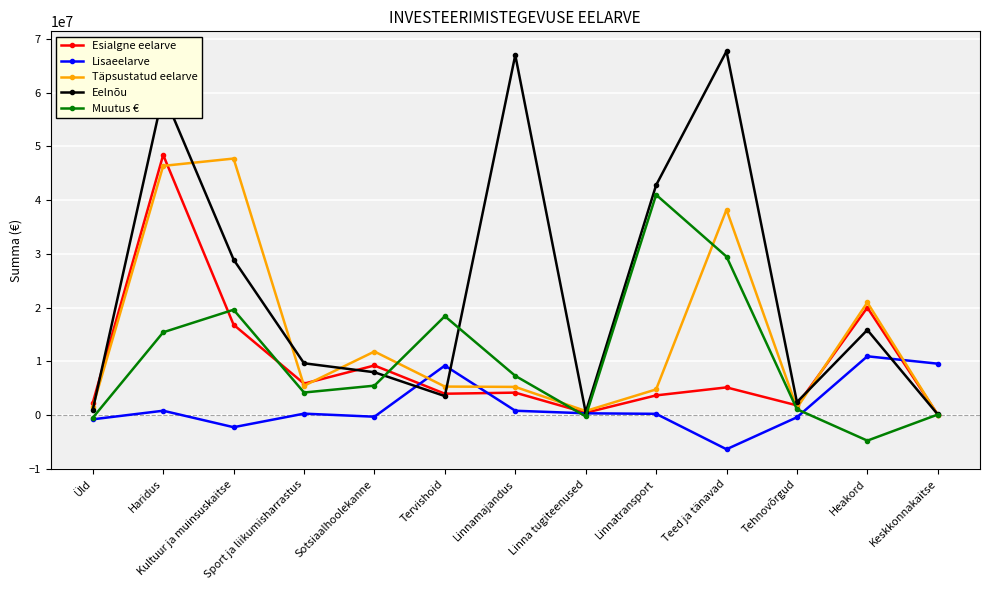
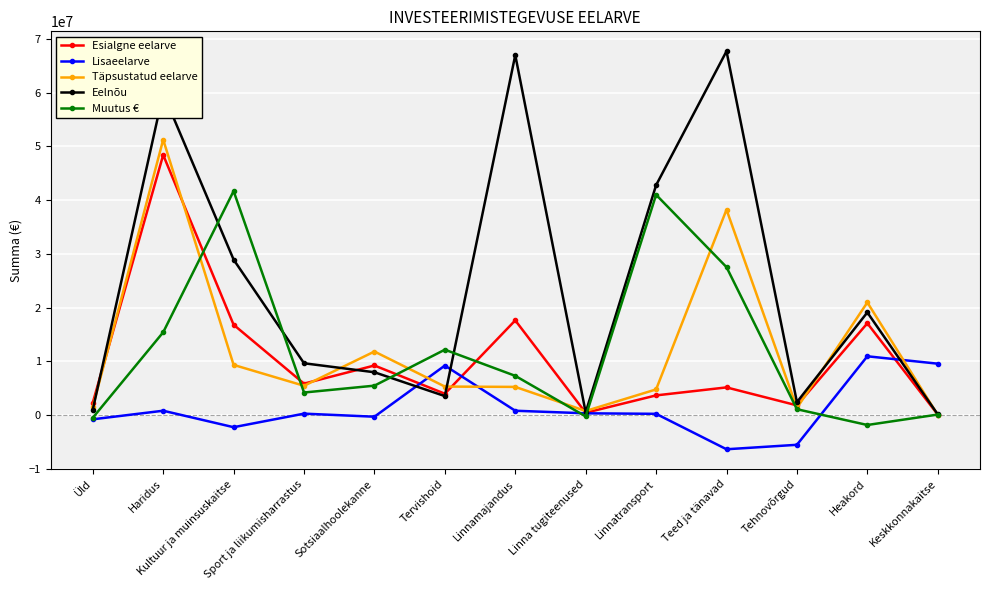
  {
    "Esialgne eelarve": {
      "Üld": 2000000,
      "Haridus": 48000000,
      "Kultuur ja muinsuskaitse": 17000000,
      "Sotsiaalhoolekanne": 9000000,
-     "Linnamajandus": 4000000,
+     "Linnamajandus": 18000000,
      "Linnatransport": 4000000,
      "Teed ja tänavad": 5000000,
      "Tehnovõrgud": 2000000,
-     "Heakord": 20000000
+     "Heakord": 17000000
    },
    "Lisaeelarve": {
      "Haridus": 1000000,
      "Kultuur ja muinsuskaitse": -2000000,
      "Sport ja liikumisharrastus": 0,
      "Sotsiaalhoolekanne": 0,
      "Tervishoid": 9000000,
      "Linnamajandus": 1000000,
      "Linnatransport": 0,
      "Teed ja tänavad": -6000000,
-     "Tehnovõrgud": 0,
+     "Tehnovõrgud": -6000000,
      "Heakord": 11000000,
      "Keskkonnakaitse": 10000000
    },
    "Täpsustatud eelarve": {
      "Üld": 2000000,
-     "Haridus": 46000000,
-     "Kultuur ja muinsuskaitse": 48000000,
+     "Haridus": 51000000,
+     "Kultuur ja muinsuskaitse": 9000000,
      "Sotsiaalhoolekanne": 12000000,
      "Tervishoid": 5000000,
      "Linnamajandus": 5000000,
      "Linnatransport": 5000000,
      "Teed ja tänavad": 38000000,
      "Heakord": 21000000
    },
    "Eelnõu": {
      "Üld": 1000000,
      "Kultuur ja muinsuskaitse": 29000000,
      "Sport ja liikumisharrastus": 10000000,
      "Sotsiaalhoolekanne": 8000000,
      "Linnamajandus": 67000000,
      "Linnatransport": 43000000,
      "Teed ja tänavad": 68000000,
      "Tehnovõrgud": 2000000,
-     "Heakord": 16000000
+     "Heakord": 19000000
    },
    "Muutus €": {
      "Haridus": 15000000,
-     "Kultuur ja muinsuskaitse": 20000000,
+     "Kultuur ja muinsuskaitse": 42000000,
      "Sport ja liikumisharrastus": 4000000,
      "Sotsiaalhoolekanne": 5000000,
-     "Tervishoid": 18000000,
+     "Tervishoid": 12000000,
      "Linnamajandus": 7000000,
      "Linna tugiteenused": 0,
      "Linnatransport": 41000000,
-     "Teed ja tänavad": 29000000,
-     "Heakord": -5000000
+     "Teed ja tänavad": 28000000,
+     "Heakord": -2000000
    }
  }
